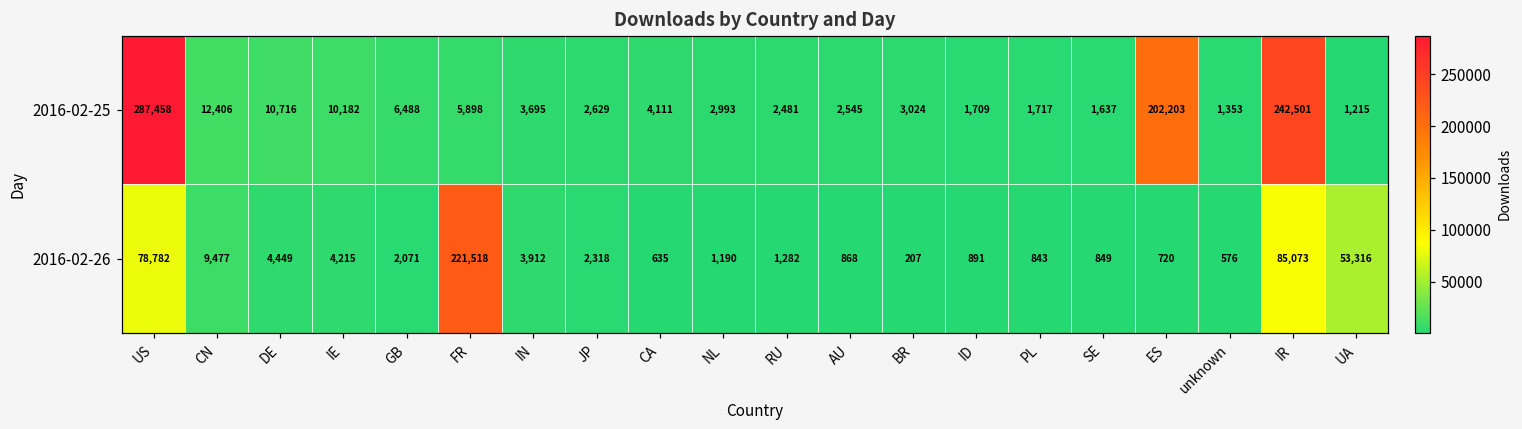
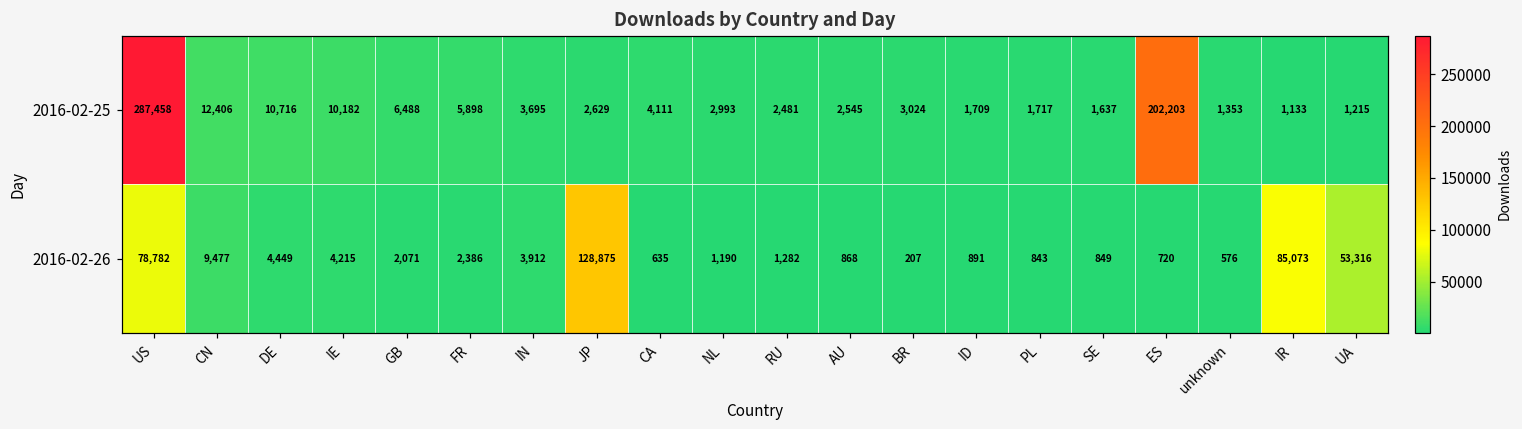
  {
    "2016-02-25": {
      "US": "287,458",
      "CN": "12,406",
      "DE": "10,716",
      "IE": "10,182",
      "GB": "6,488",
      "FR": "5,898",
      "IN": "3,695",
      "JP": "2,629",
      "CA": "4,111",
      "NL": "2,993",
      "RU": "2,481",
      "AU": "2,545",
      "BR": "3,024",
      "ID": "1,709",
      "PL": "1,717",
      "SE": "1,637",
      "ES": "202,203",
      "unknown": "1,353",
-     "IR": "242,501",
+     "IR": "1,133",
      "UA": "1,215"
    },
    "2016-02-26": {
      "US": "78,782",
      "CN": "9,477",
      "DE": "4,449",
      "IE": "4,215",
      "GB": "2,071",
-     "FR": "221,518",
+     "FR": "2,386",
      "IN": "3,912",
-     "JP": "2,318",
+     "JP": "128,875",
      "CA": "635",
      "NL": "1,190",
      "RU": "1,282",
      "AU": "868",
      "BR": "207",
      "ID": "891",
      "PL": "843",
      "SE": "849",
      "ES": "720",
      "unknown": "576",
      "IR": "85,073",
      "UA": "53,316"
    }
  }
